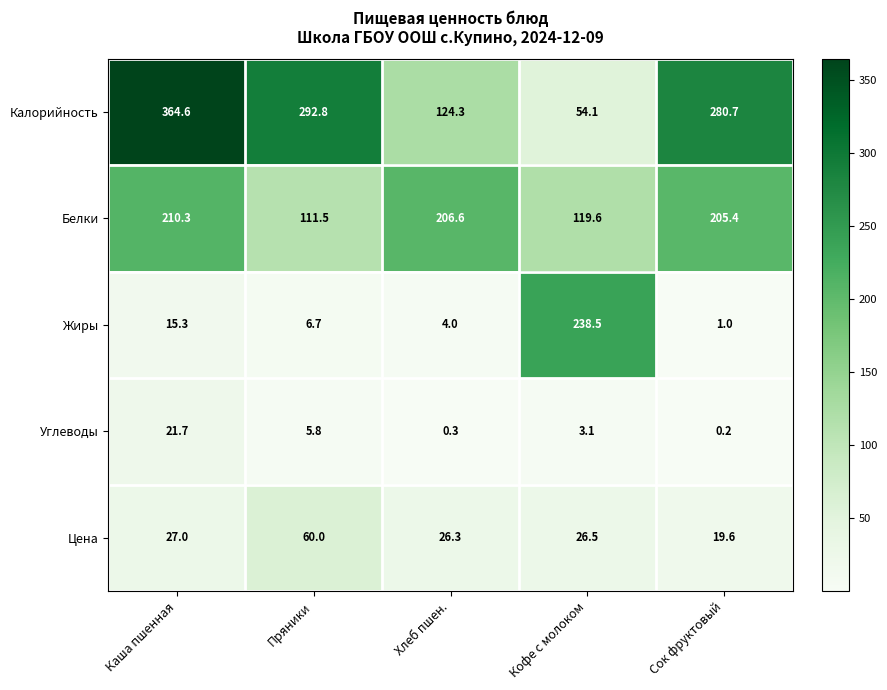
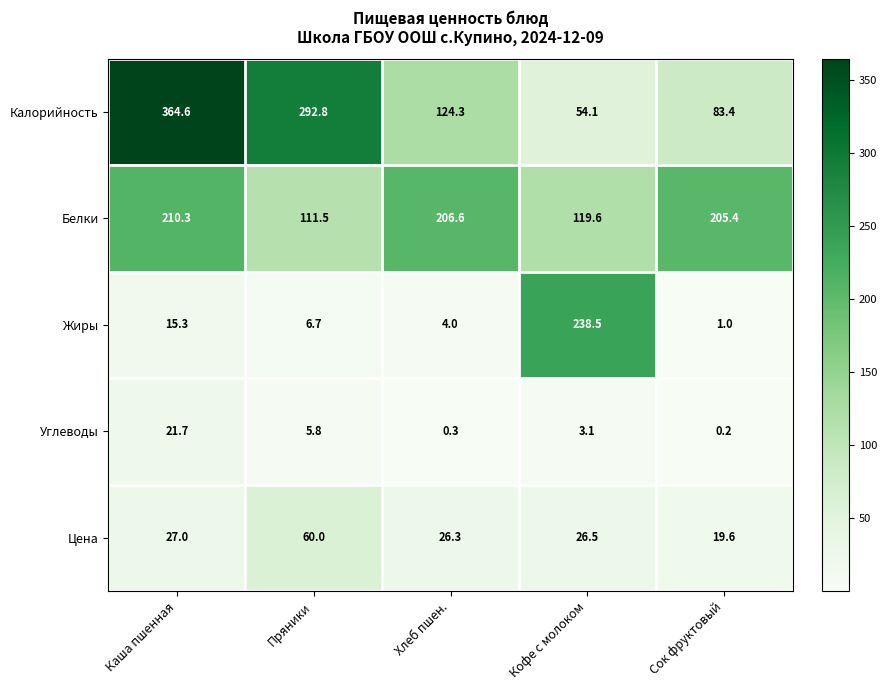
  {
    "Калорийность": {
      "Каша пшенная": 364.6,
      "Пряники": 292.8,
      "Хлеб пшен.": 124.3,
      "Кофе с молоком": 54.1,
-     "Сок фруктовый": 280.7
+     "Сок фруктовый": 83.4
    },
    "Белки": {
      "Каша пшенная": 210.3,
      "Пряники": 111.5,
      "Хлеб пшен.": 206.6,
      "Кофе с молоком": 119.6,
      "Сок фруктовый": 205.4
    },
    "Жиры": {
      "Каша пшенная": 15.3,
      "Пряники": 6.7,
      "Хлеб пшен.": 4.0,
      "Кофе с молоком": 238.5,
      "Сок фруктовый": 1.0
    },
    "Углеводы": {
      "Каша пшенная": 21.7,
      "Пряники": 5.8,
      "Хлеб пшен.": 0.3,
      "Кофе с молоком": 3.1,
      "Сок фруктовый": 0.2
    },
    "Цена": {
      "Каша пшенная": 27.0,
      "Пряники": 60.0,
      "Хлеб пшен.": 26.3,
      "Кофе с молоком": 26.5,
      "Сок фруктовый": 19.6
    }
  }
